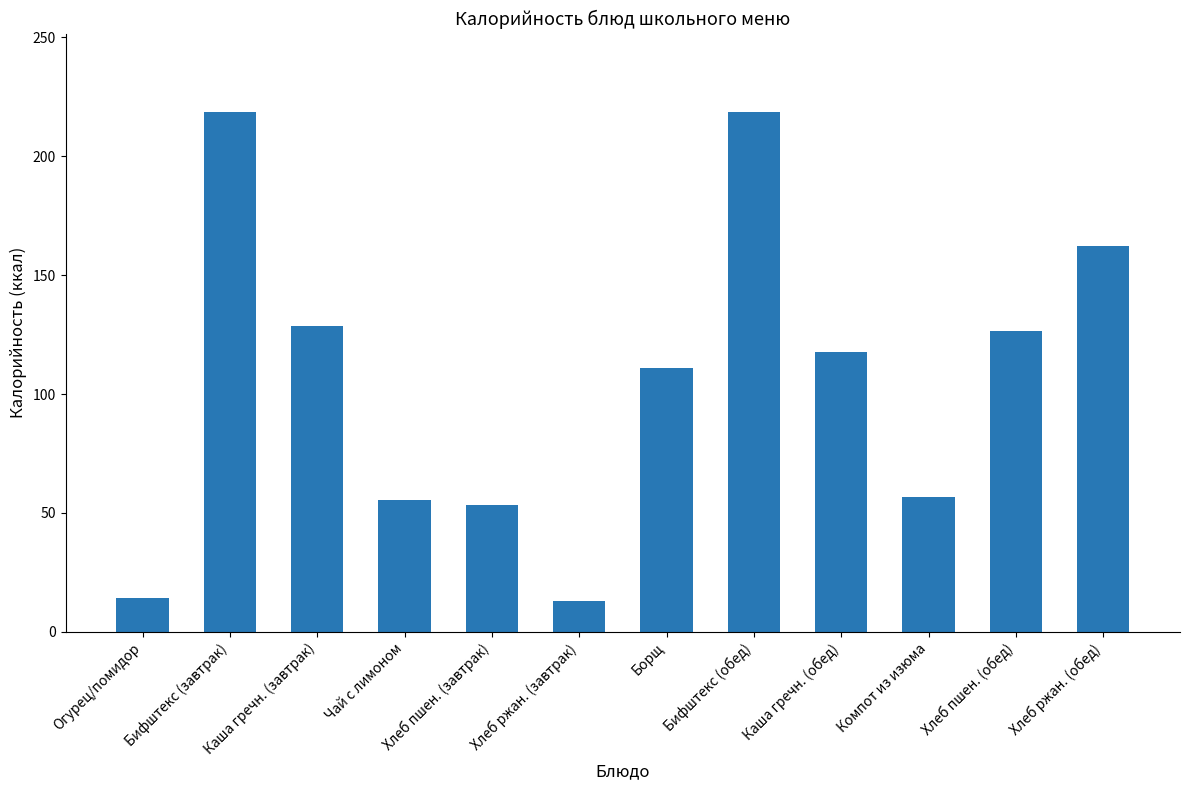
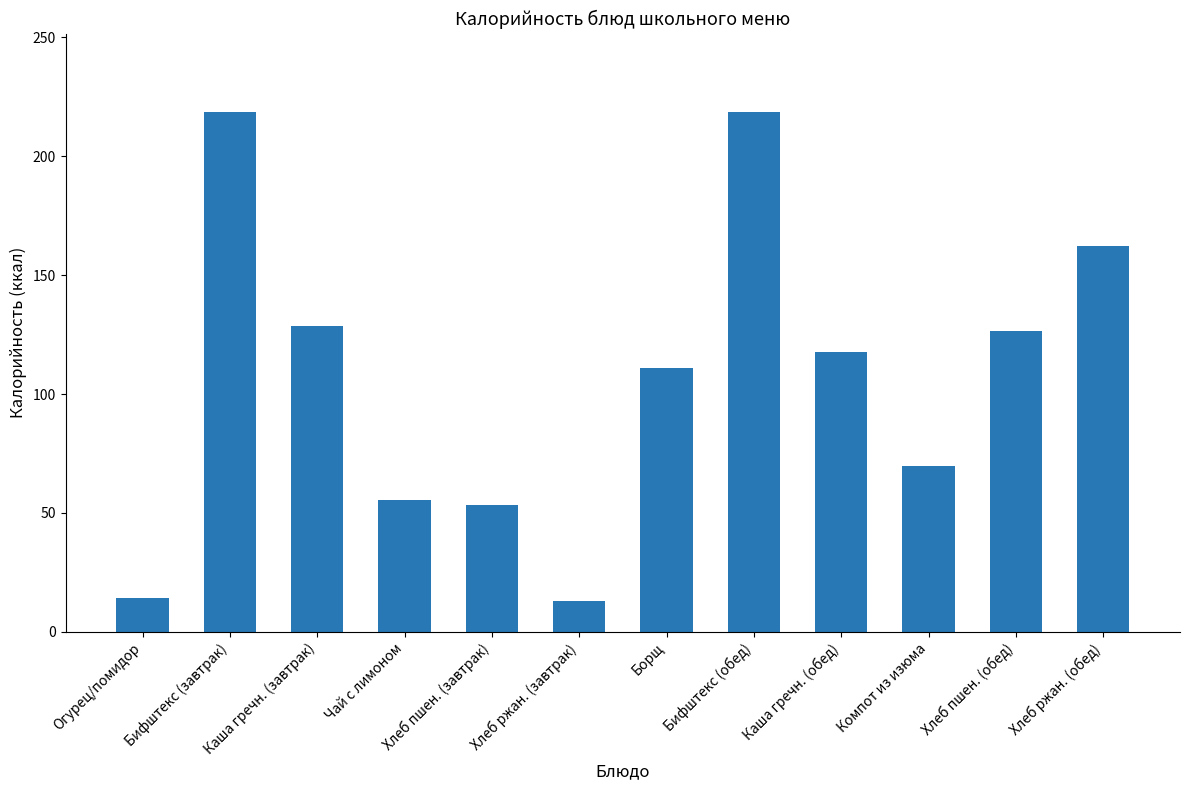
  {
    "Огурец/помидор": 14,
    "Бифштекс (завтрак)": 219,
    "Каша гречн. (завтрак)": 129,
    "Чай с лимоном": 55,
    "Хлеб пшен. (завтрак)": 54,
    "Хлеб ржан. (завтрак)": 13,
    "Борщ": 111,
    "Бифштекс (обед)": 219,
    "Каша гречн. (обед)": 118,
-   "Компот из изюма": 57,
+   "Компот из изюма": 70,
    "Хлеб пшен. (обед)": 126,
    "Хлеб ржан. (обед)": 162
  }
